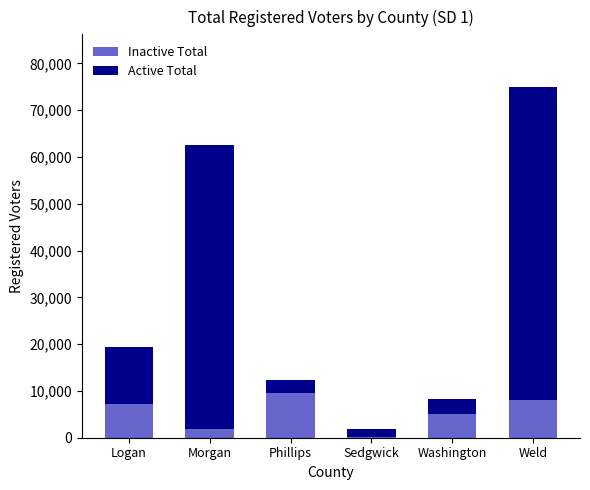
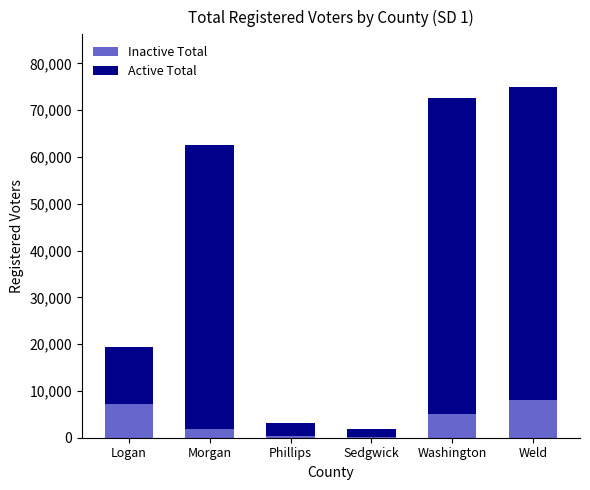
  {
    "Inactive Total": {
      "Logan": "7,000",
      "Morgan": "2,000",
-     "Phillips": "9,000",
+     "Phillips": "0",
      "Washington": "5,000",
      "Weld": "8,000"
    },
    "Active Total": {
      "Logan": "12,000",
      "Morgan": "61,000",
      "Phillips": "3,000",
      "Sedgwick": "2,000",
-     "Washington": "3,000",
+     "Washington": "67,000",
      "Weld": "67,000"
    }
  }
